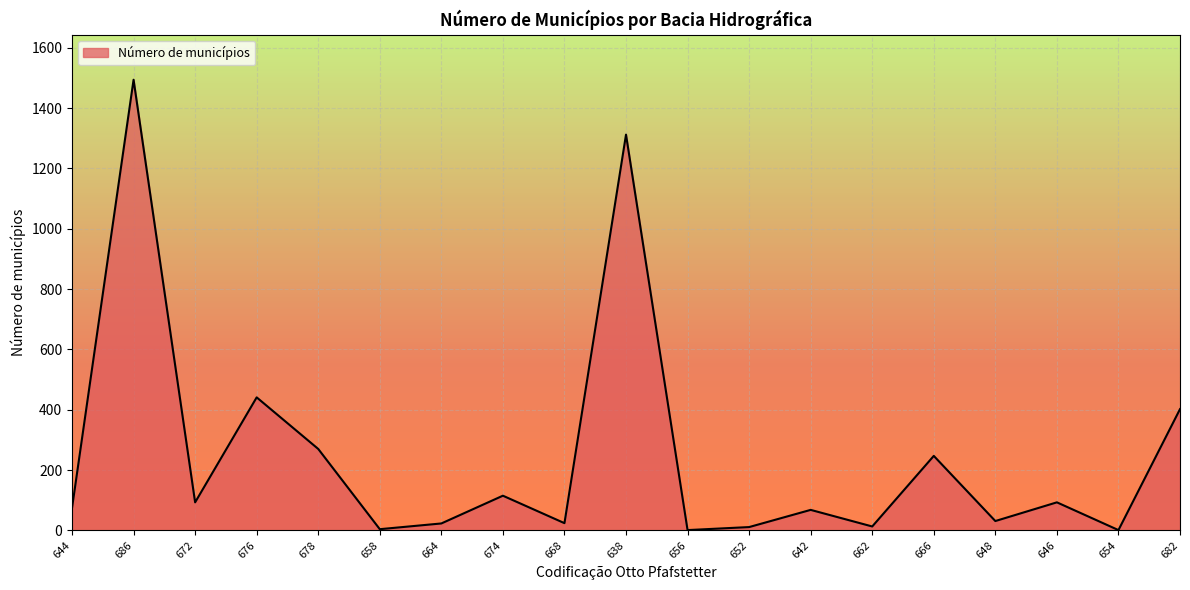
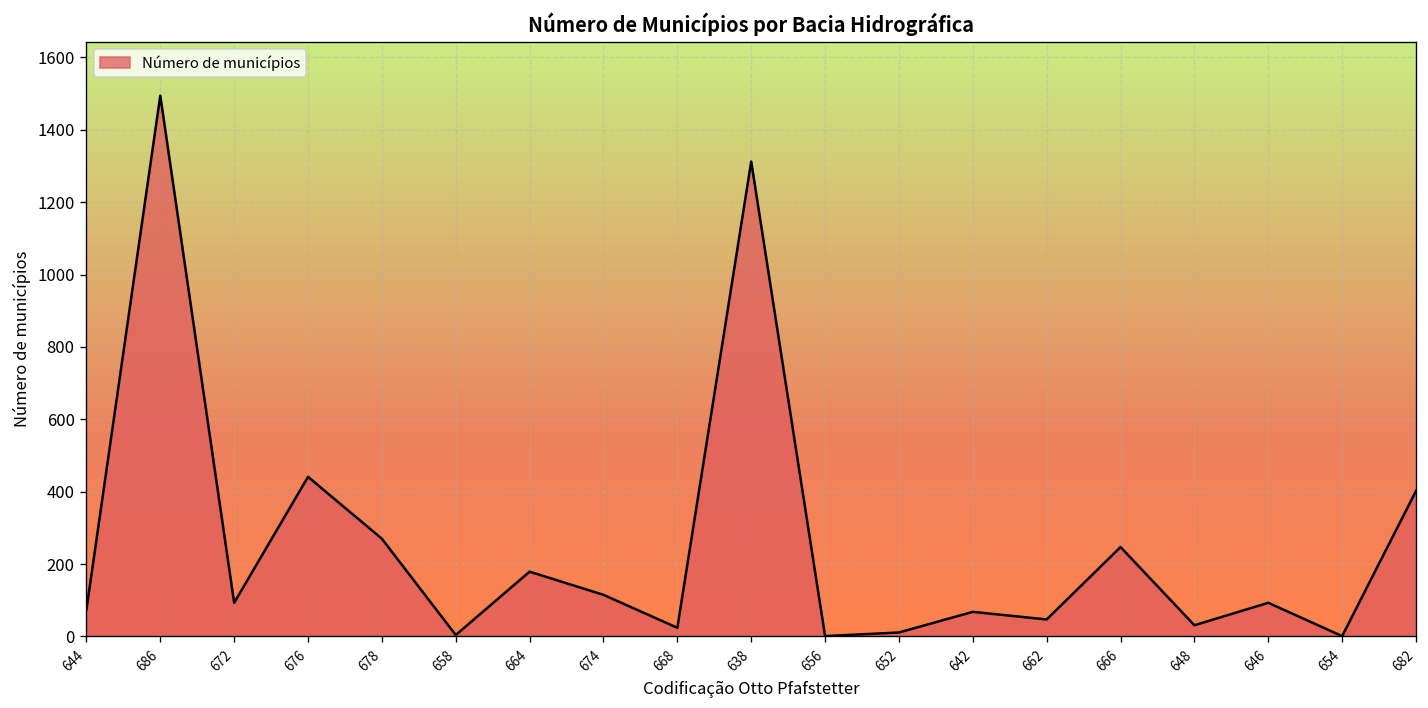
  {
    "644": 70,
    "686": 1490,
    "672": 90,
    "676": 440,
    "678": 270,
    "658": 0,
-   "664": 20,
+   "664": 180,
    "674": 120,
    "668": 20,
    "638": 1310,
    "656": 0,
    "652": 10,
    "642": 70,
-   "662": 10,
+   "662": 50,
    "666": 250,
    "648": 30,
    "646": 90,
    "654": 0,
    "682": 400
  }
